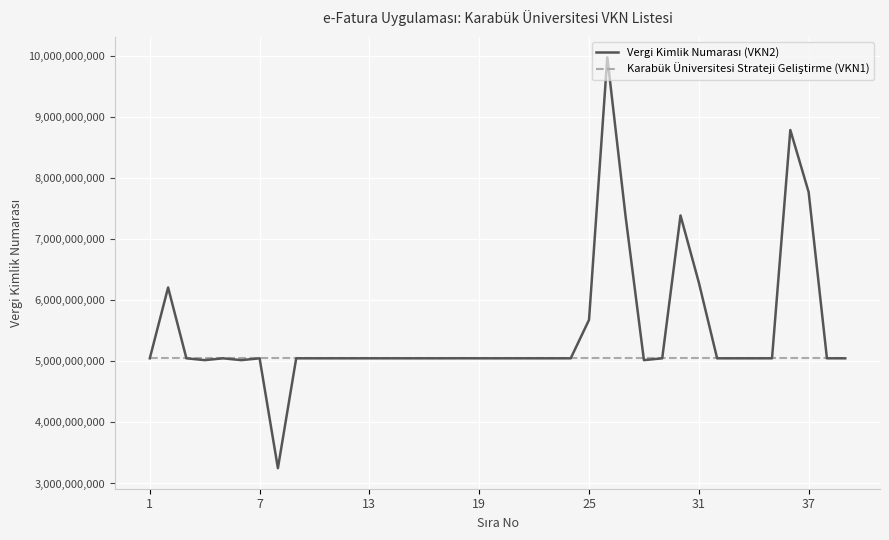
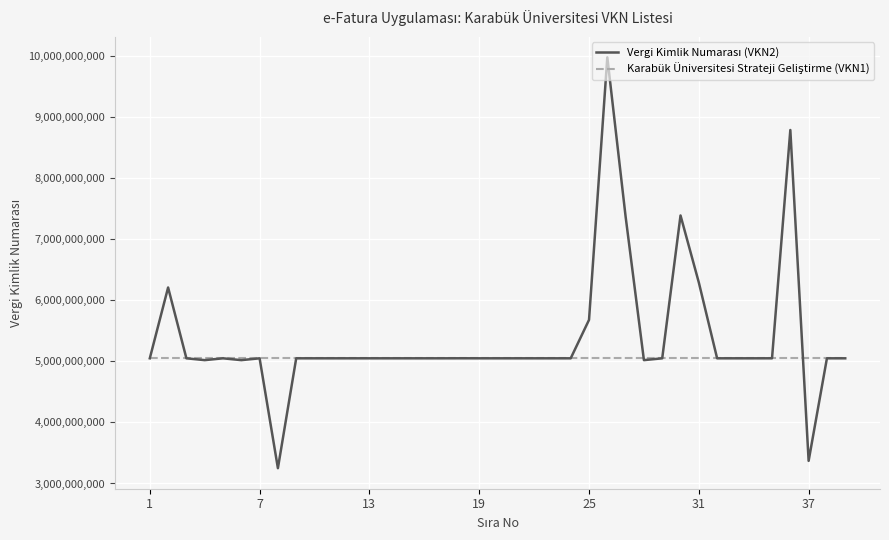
  {
    "Vergi Kimlik Numarası (VKN2)": {
      "25": "5,700,000,000",
      "31": "6,300,000,000",
-     "37": "7,800,000,000"
+     "37": "3,400,000,000"
    },
    "Karabük Üniversitesi Strateji Geliştirme (VKN1)": {
      "25": "5,100,000,000",
      "31": "5,100,000,000",
      "37": "5,100,000,000"
    }
  }
